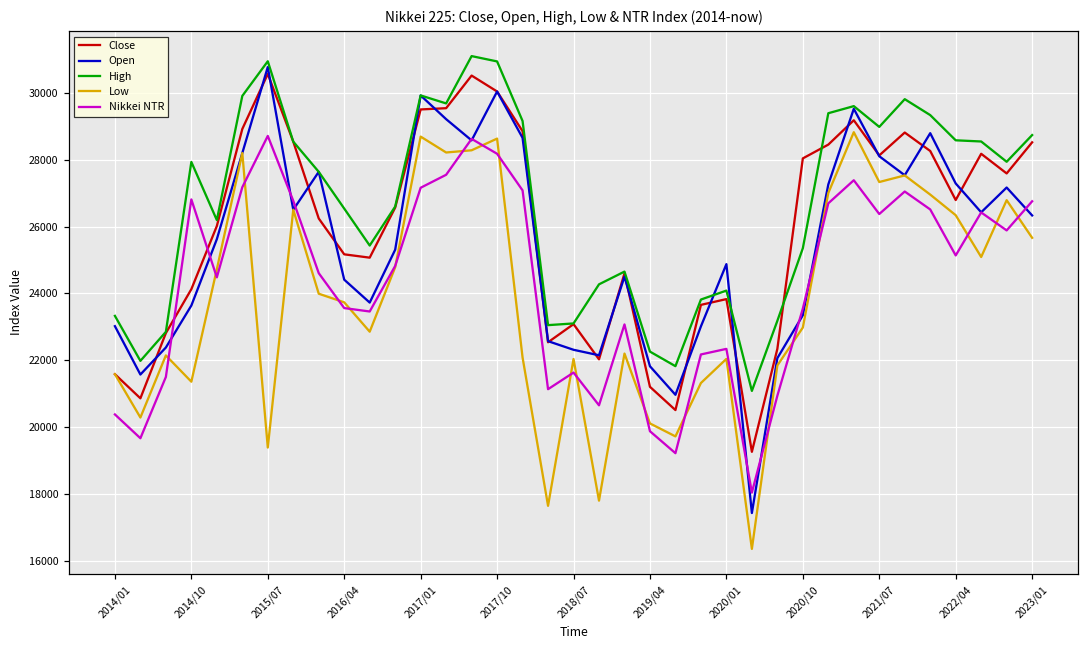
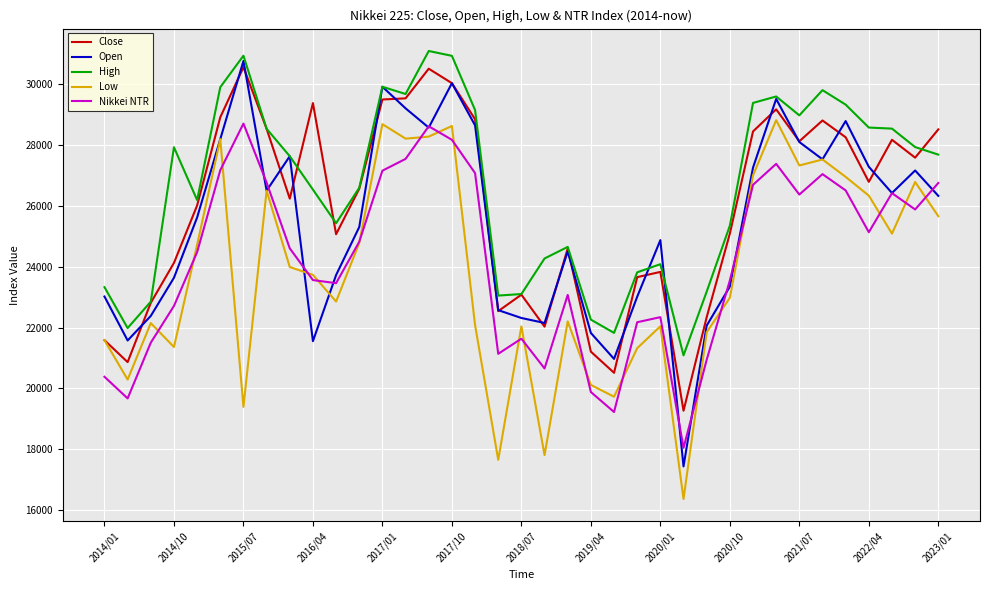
  {
    "Close": {
      "2014/10": 24100,
      "2015/07": 30600,
-     "2016/04": 25200,
+     "2016/04": 29400,
      "2017/01": 29500,
      "2019/04": 21200,
      "2020/01": 23800,
-     "2020/10": 28000,
+     "2020/10": 25100,
      "2022/04": 26800,
      "2023/01": 28500
    },
    "Open": {
      "2014/01": 23000,
      "2014/10": 23600,
      "2015/07": 30800,
-     "2016/04": 24400,
+     "2016/04": 21600,
      "2018/07": 22300,
      "2019/04": 21800,
      "2020/01": 24900,
      "2020/10": 23300,
      "2022/04": 27300,
      "2023/01": 26300
    },
    "High": {
      "2014/01": 23300,
      "2014/10": 27900,
      "2015/07": 30900,
      "2016/04": 26500,
      "2017/10": 30900,
      "2019/04": 22300,
      "2020/01": 24100,
      "2020/10": 25300,
      "2021/07": 29000,
      "2022/04": 28600,
-     "2023/01": 28700
+     "2023/01": 27700
    },
    "Low": {
      "2014/10": 21400,
      "2015/07": 19400,
      "2016/04": 23700,
      "2017/01": 28700,
      "2017/10": 28600,
      "2018/07": 22000,
      "2019/04": 20100,
      "2020/01": 22000,
      "2020/10": 23000,
      "2021/07": 27300,
      "2022/04": 26300,
      "2023/01": 25700
    },
    "Nikkei NTR": {
      "2014/01": 20400,
-     "2014/10": 26800,
+     "2014/10": 22700,
      "2015/07": 28700,
      "2016/04": 23600,
      "2017/01": 27200,
      "2017/10": 28200,
      "2018/07": 21600,
      "2019/04": 19900,
      "2020/01": 22300,
      "2020/10": 23500,
      "2021/07": 26400,
      "2022/04": 25100,
      "2023/01": 26800
    }
  }
